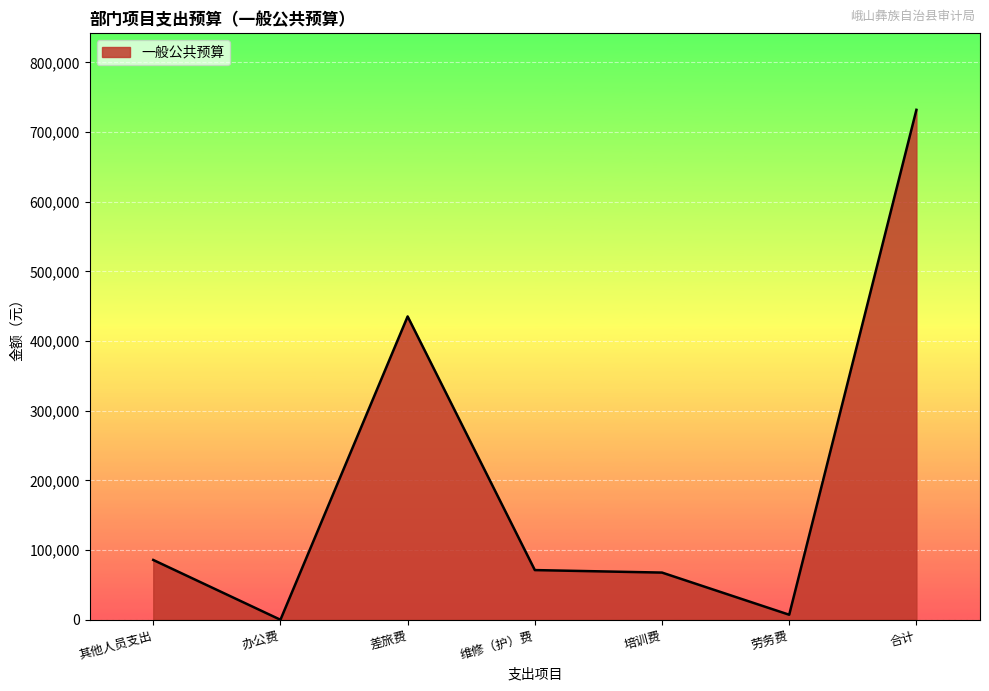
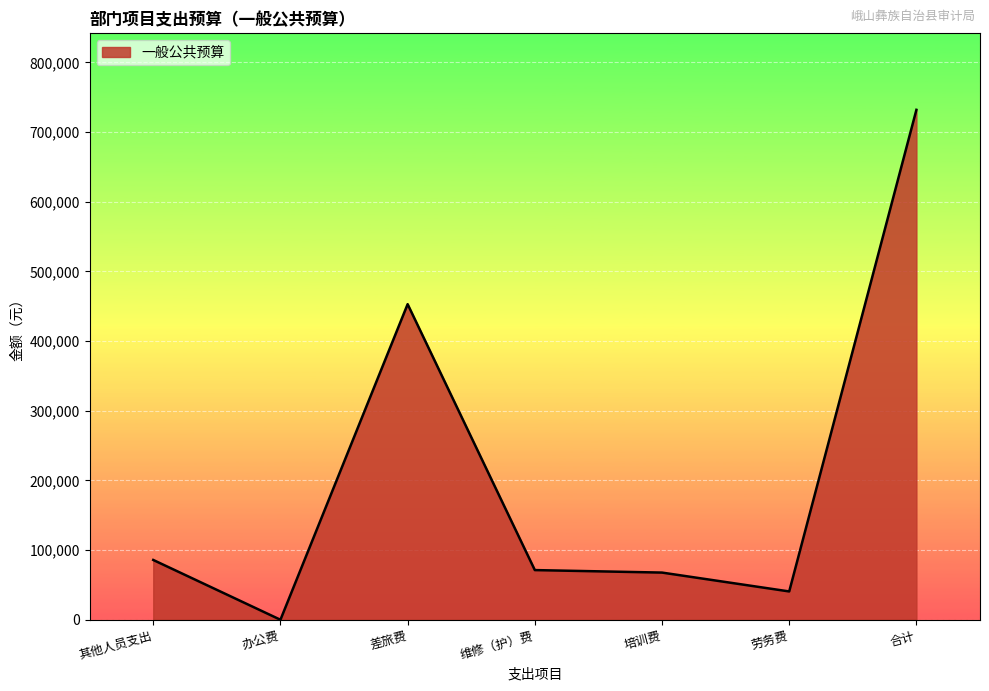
  {
    "其他人员支出": "90,000",
    "办公费": "0",
-   "差旅费": "440,000",
+   "差旅费": "450,000",
    "维修（护）费": "70,000",
    "培训费": "70,000",
-   "劳务费": "10,000",
+   "劳务费": "40,000",
    "合计": "730,000"
  }
